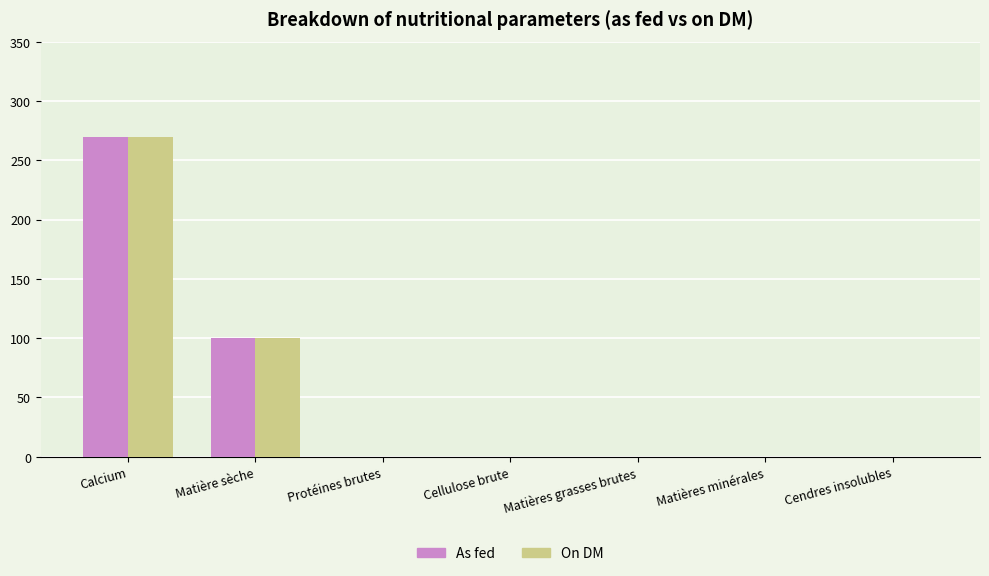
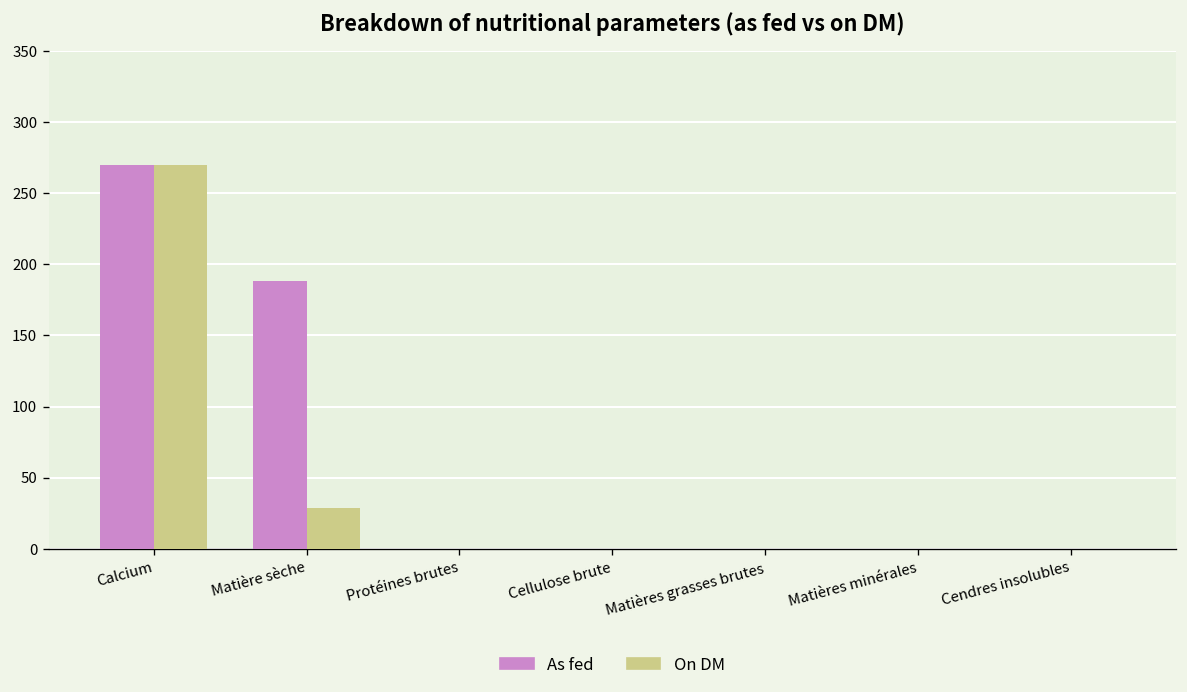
  {
    "As fed": {
      "Calcium": 270,
-     "Matière sèche": 100,
+     "Matière sèche": 188,
      "Protéines brutes": 0,
      "Cellulose brute": 0,
      "Matières grasses brutes": 0,
      "Matières minérales": 0,
      "Cendres insolubles": 0
    },
    "On DM": {
      "Calcium": 270,
-     "Matière sèche": 100,
+     "Matière sèche": 29,
      "Protéines brutes": 0,
      "Cellulose brute": 0,
      "Matières grasses brutes": 0,
      "Matières minérales": 0,
      "Cendres insolubles": 0
    }
  }
